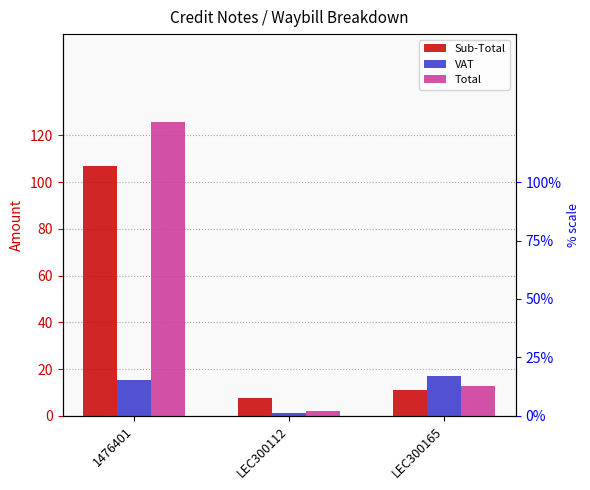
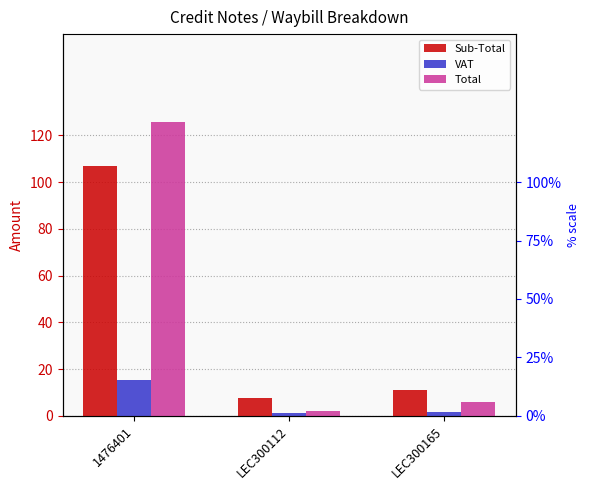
  {
    "Sub-Total": {
      "1476401": 107,
      "LEC300112": 7,
      "LEC300165": 11
    },
    "VAT": {
      "1476401": 15,
-     "LEC300165": 17
+     "LEC300165": 2
    },
    "Total": {
      "1476401": 126,
      "LEC300112": 2,
-     "LEC300165": 13
+     "LEC300165": 6
    }
  }
